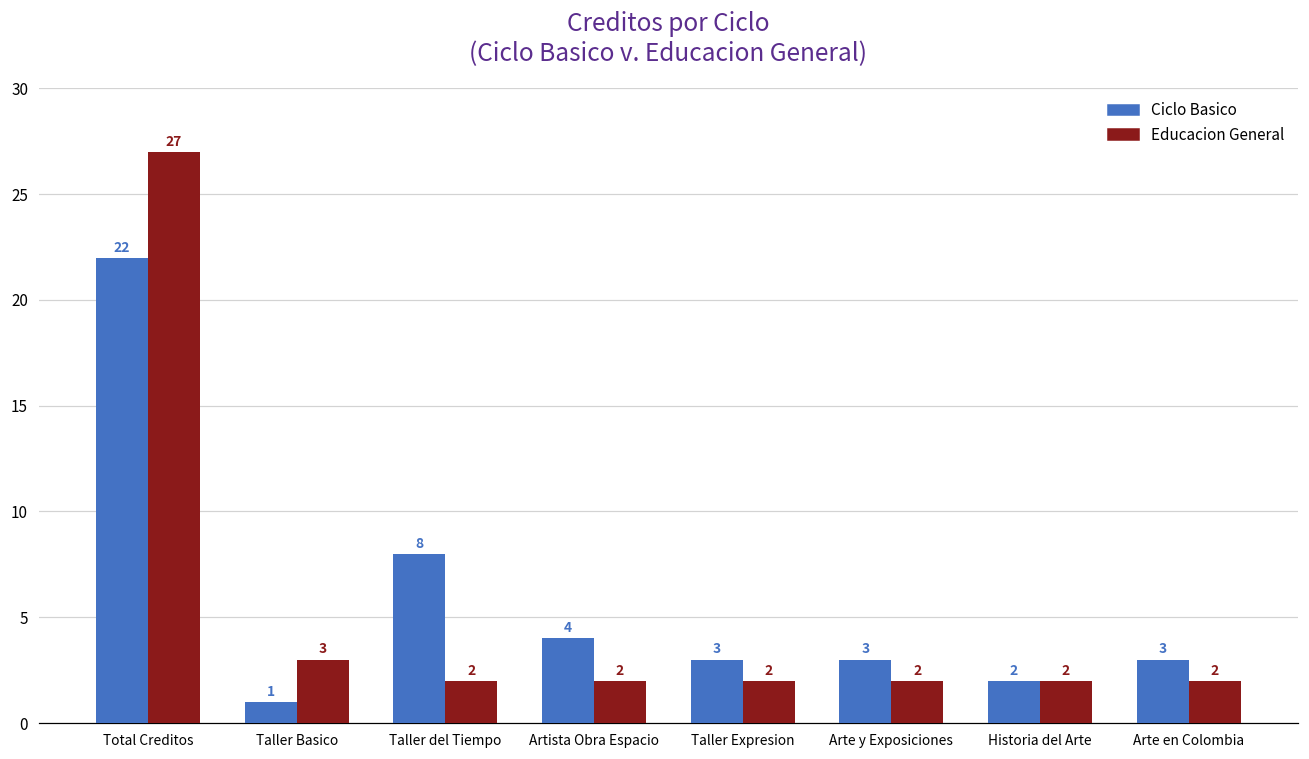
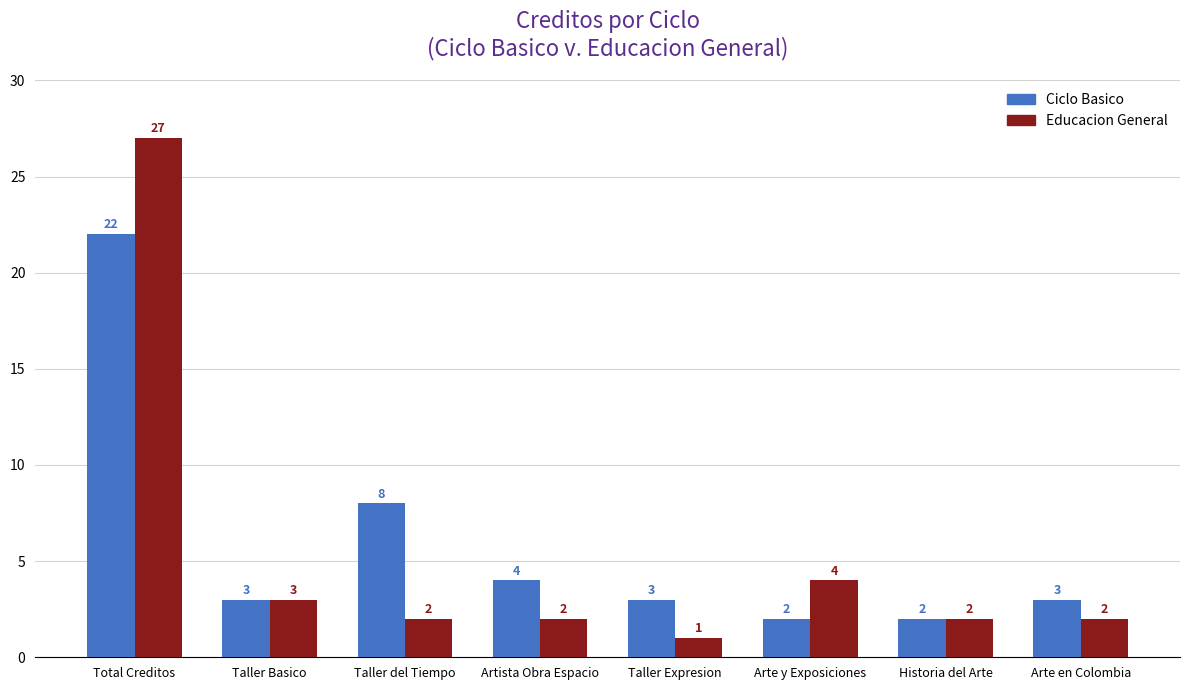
  {
    "Ciclo Basico": {
      "Total Creditos": 22,
-     "Taller Basico": 1,
+     "Taller Basico": 3,
      "Taller del Tiempo": 8,
      "Artista Obra Espacio": 4,
      "Taller Expresion": 3,
-     "Arte y Exposiciones": 3,
+     "Arte y Exposiciones": 2,
      "Historia del Arte": 2,
      "Arte en Colombia": 3
    },
    "Educacion General": {
      "Total Creditos": 27,
      "Taller Basico": 3,
      "Taller del Tiempo": 2,
      "Artista Obra Espacio": 2,
-     "Taller Expresion": 2,
-     "Arte y Exposiciones": 2,
+     "Taller Expresion": 1,
+     "Arte y Exposiciones": 4,
      "Historia del Arte": 2,
      "Arte en Colombia": 2
    }
  }
